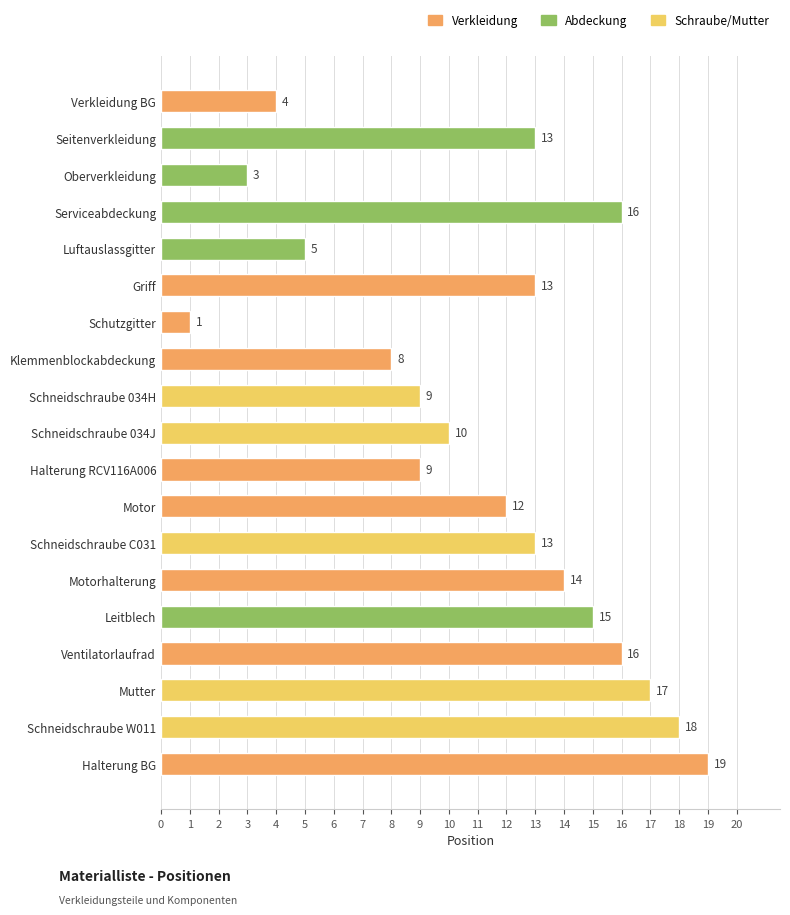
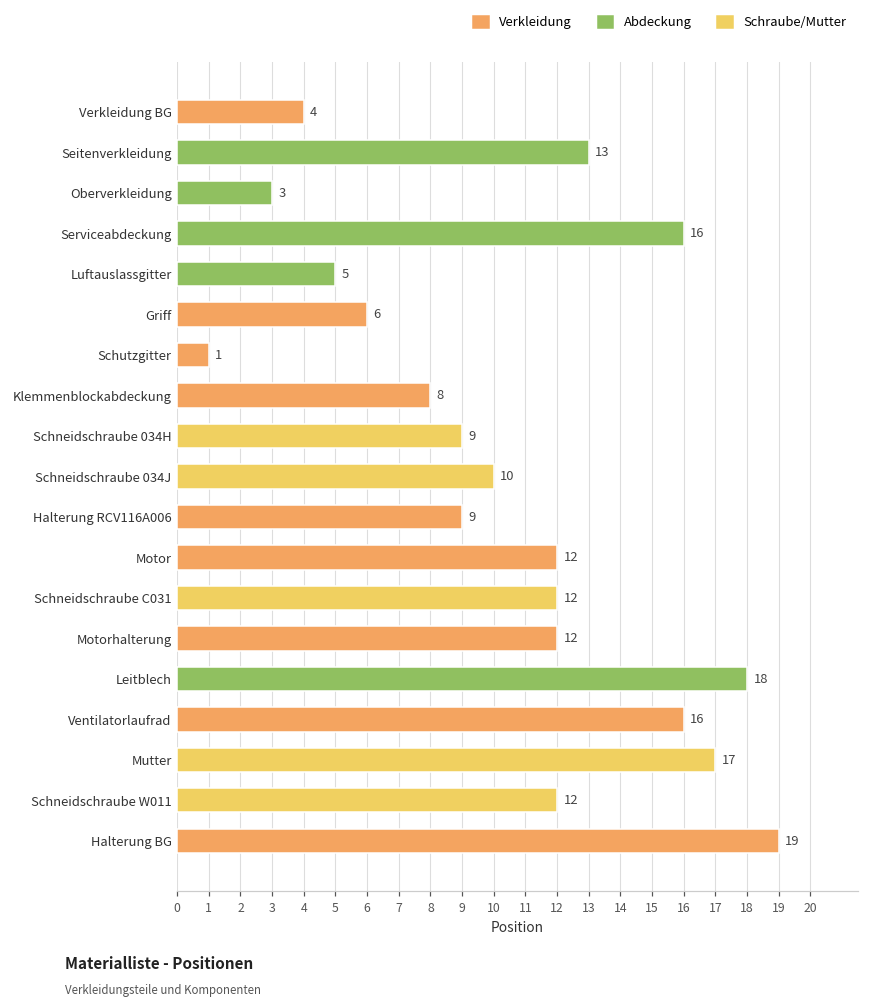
  {
    "Verkleidung BG": 4,
    "Seitenverkleidung": 13,
    "Oberverkleidung": 3,
    "Serviceabdeckung": 16,
    "Luftauslassgitter": 5,
-   "Griff": 13,
+   "Griff": 6,
    "Schutzgitter": 1,
    "Klemmenblockabdeckung": 8,
    "Schneidschraube 034H": 9,
    "Schneidschraube 034J": 10,
    "Halterung RCV116A006": 9,
    "Motor": 12,
-   "Schneidschraube C031": 13,
-   "Motorhalterung": 14,
-   "Leitblech": 15,
+   "Schneidschraube C031": 12,
+   "Motorhalterung": 12,
+   "Leitblech": 18,
    "Ventilatorlaufrad": 16,
    "Mutter": 17,
-   "Schneidschraube W011": 18,
+   "Schneidschraube W011": 12,
    "Halterung BG": 19
  }
